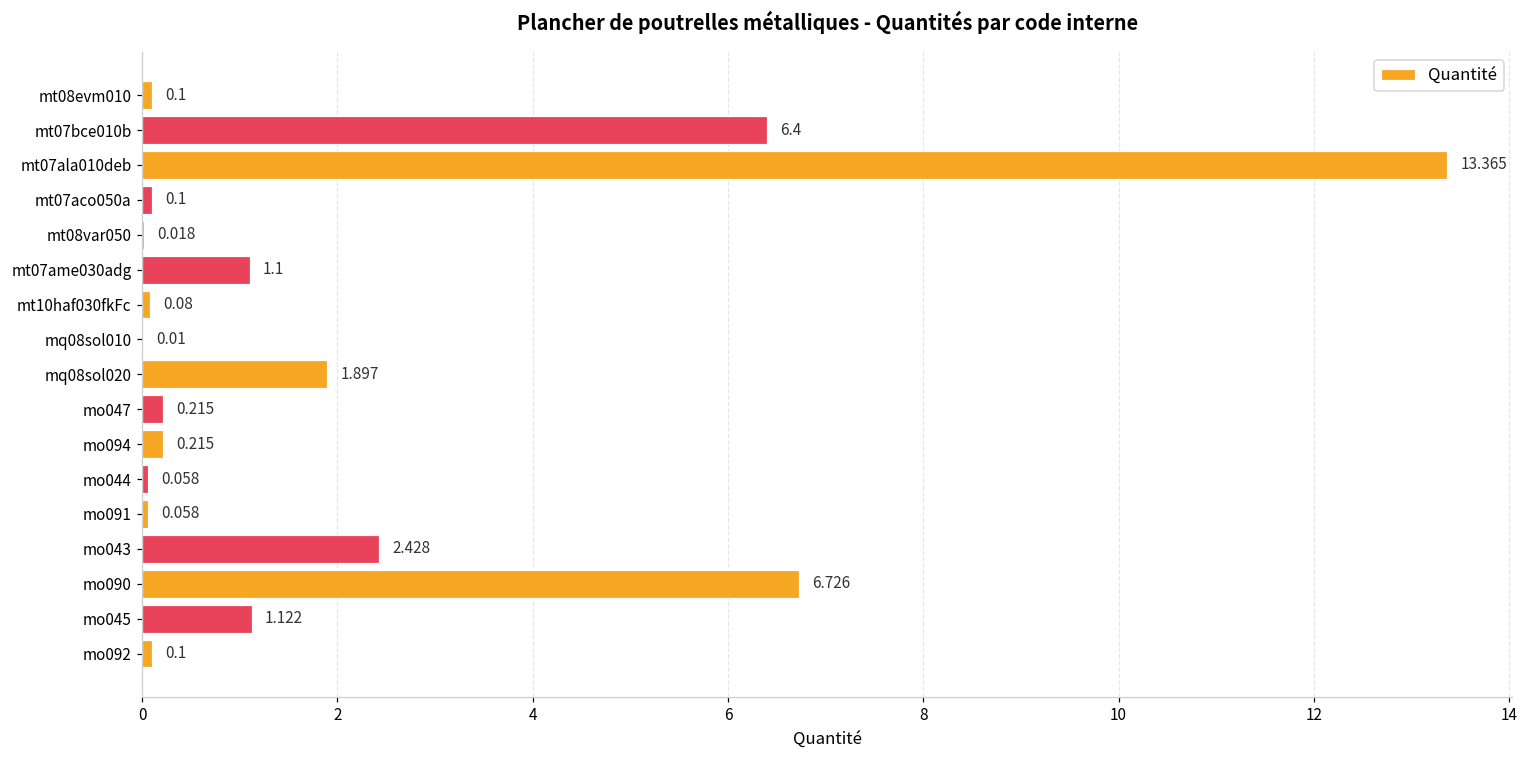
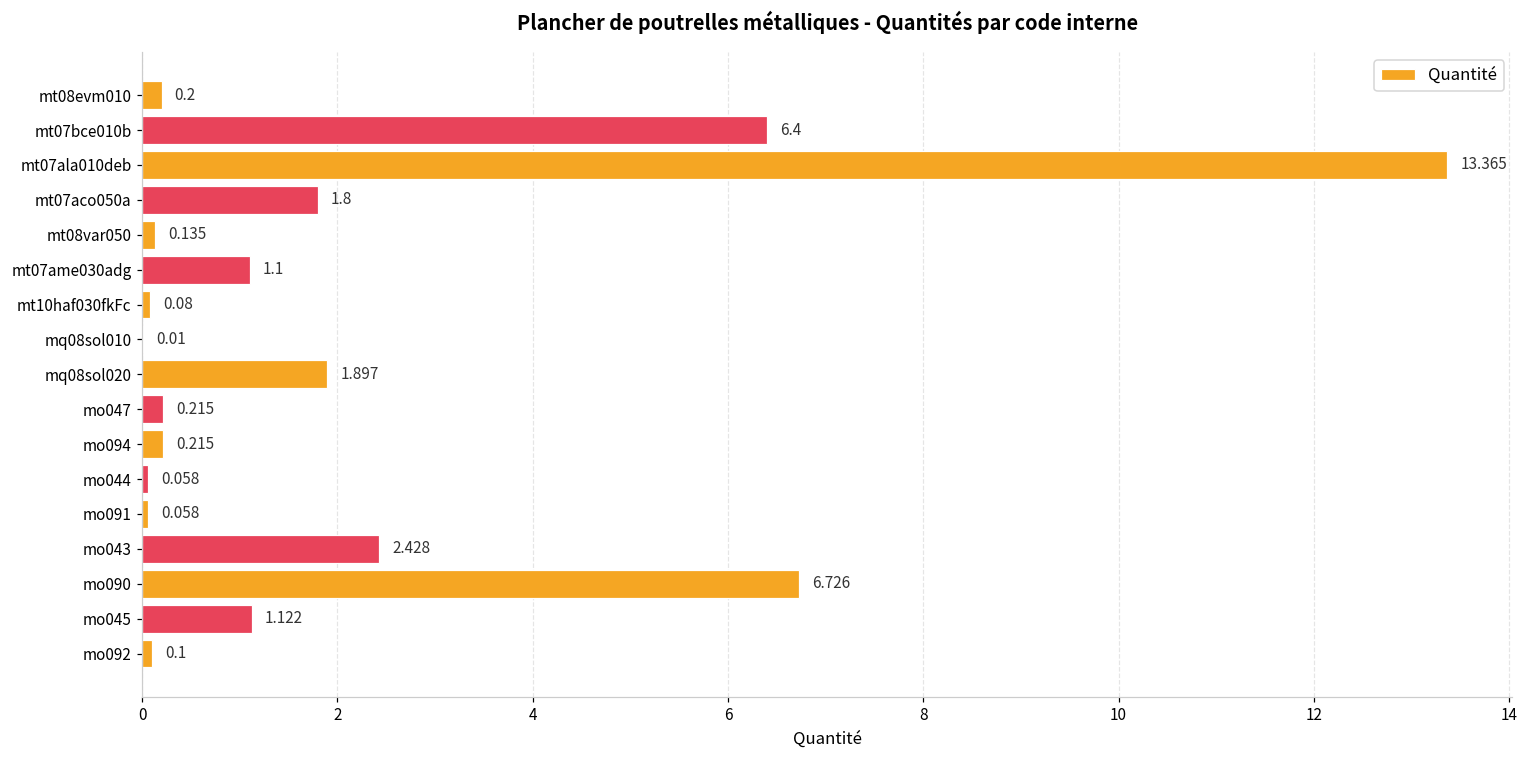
  {
-   "mt08evm010": 0.1,
+   "mt08evm010": 0.2,
    "mt07bce010b": 6.4,
    "mt07ala010deb": 13.365,
-   "mt07aco050a": 0.1,
-   "mt08var050": 0.018,
+   "mt07aco050a": 1.8,
+   "mt08var050": 0.135,
    "mt07ame030adg": 1.1,
    "mt10haf030fkFc": 0.08,
    "mq08sol010": 0.01,
    "mq08sol020": 1.897,
    "mo047": 0.215,
    "mo094": 0.215,
    "mo044": 0.058,
    "mo091": 0.058,
    "mo043": 2.428,
    "mo090": 6.726,
    "mo045": 1.122,
    "mo092": 0.1
  }
